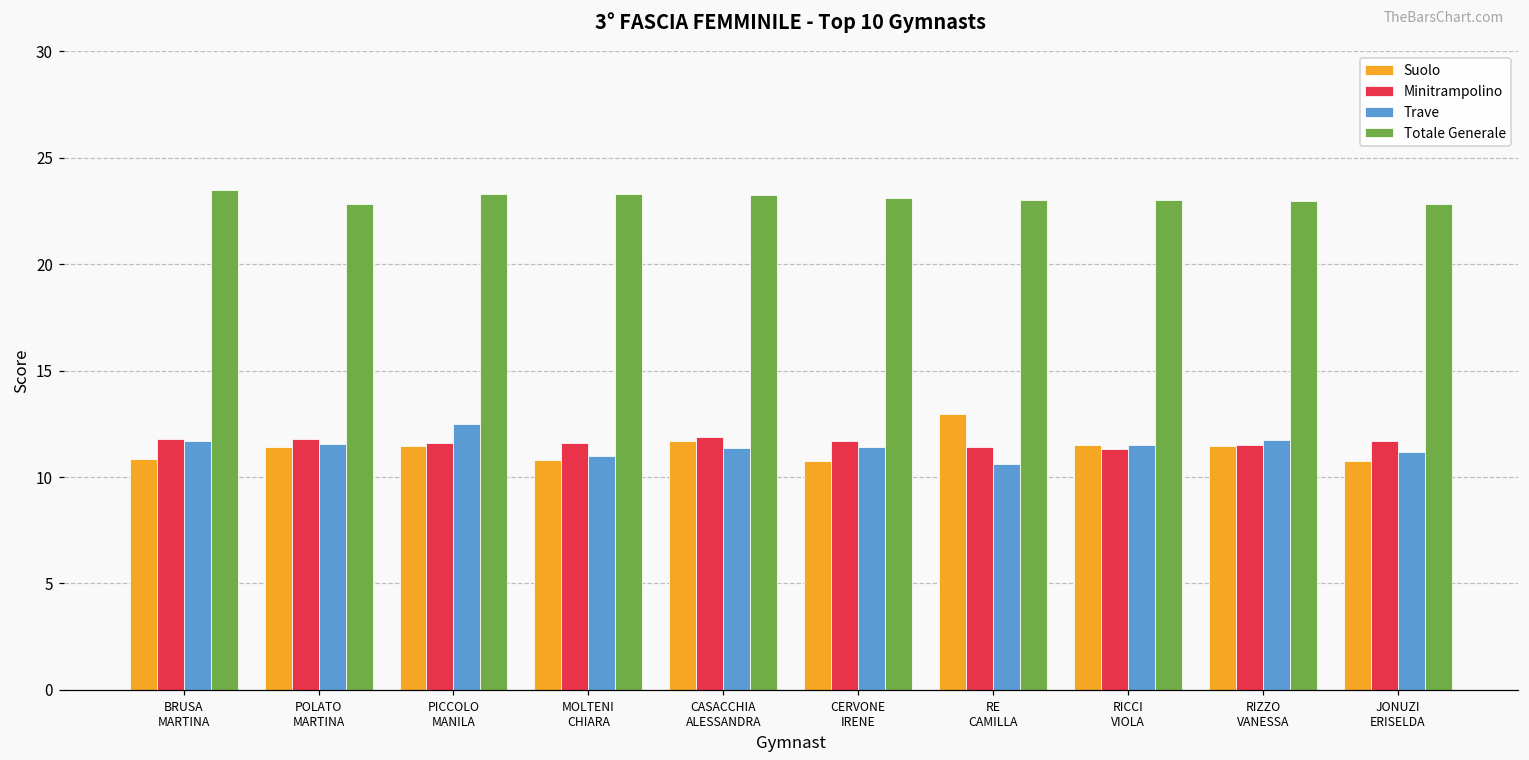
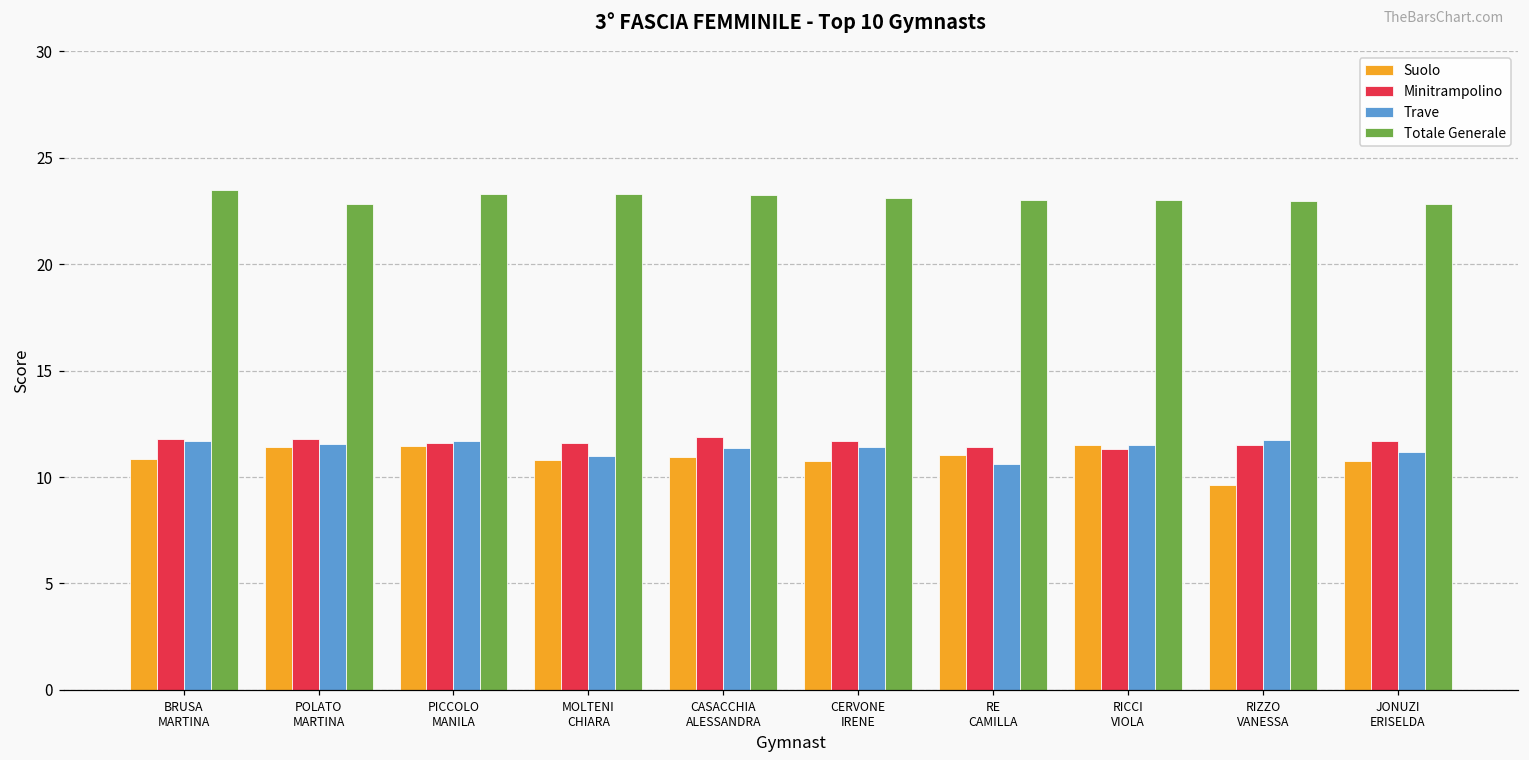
  {
    "Suolo": {
      "BRUSA MARTINA": 10.9,
      "POLATO MARTINA": 11.4,
      "PICCOLO MANILA": 11.5,
      "MOLTENI CHIARA": 10.8,
-     "CASACCHIA ALESSANDRA": 11.7,
+     "CASACCHIA ALESSANDRA": 11.0,
      "CERVONE IRENE": 10.8,
-     "RE CAMILLA": 13.0,
+     "RE CAMILLA": 11.1,
      "RICCI VIOLA": 11.5,
-     "RIZZO VANESSA": 11.5,
+     "RIZZO VANESSA": 9.6,
      "JONUZI ERISELDA": 10.8
    },
    "Minitrampolino": {
      "BRUSA MARTINA": 11.8,
      "POLATO MARTINA": 11.8,
      "PICCOLO MANILA": 11.6,
      "MOLTENI CHIARA": 11.6,
      "CASACCHIA ALESSANDRA": 11.9,
      "CERVONE IRENE": 11.7,
      "RE CAMILLA": 11.4,
      "RICCI VIOLA": 11.3,
      "RIZZO VANESSA": 11.5,
      "JONUZI ERISELDA": 11.7
    },
    "Trave": {
      "BRUSA MARTINA": 11.7,
      "POLATO MARTINA": 11.6,
-     "PICCOLO MANILA": 12.5,
+     "PICCOLO MANILA": 11.7,
      "MOLTENI CHIARA": 11.0,
      "CASACCHIA ALESSANDRA": 11.4,
      "CERVONE IRENE": 11.4,
      "RE CAMILLA": 10.6,
      "RICCI VIOLA": 11.5,
      "RIZZO VANESSA": 11.7,
      "JONUZI ERISELDA": 11.2
    },
    "Totale Generale": {
      "BRUSA MARTINA": 23.5,
      "POLATO MARTINA": 22.9,
      "PICCOLO MANILA": 23.3,
      "MOLTENI CHIARA": 23.3,
      "CASACCHIA ALESSANDRA": 23.3,
      "CERVONE IRENE": 23.1,
      "RE CAMILLA": 23.0,
      "RICCI VIOLA": 23.0,
      "RIZZO VANESSA": 23.0,
      "JONUZI ERISELDA": 22.9
    }
  }
